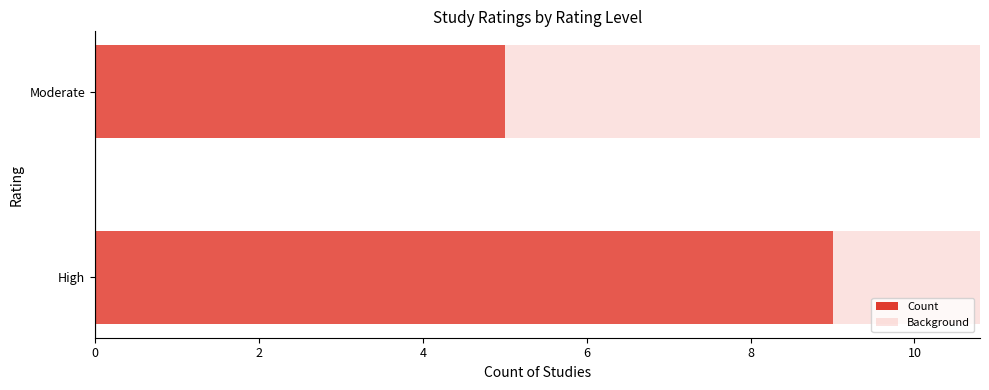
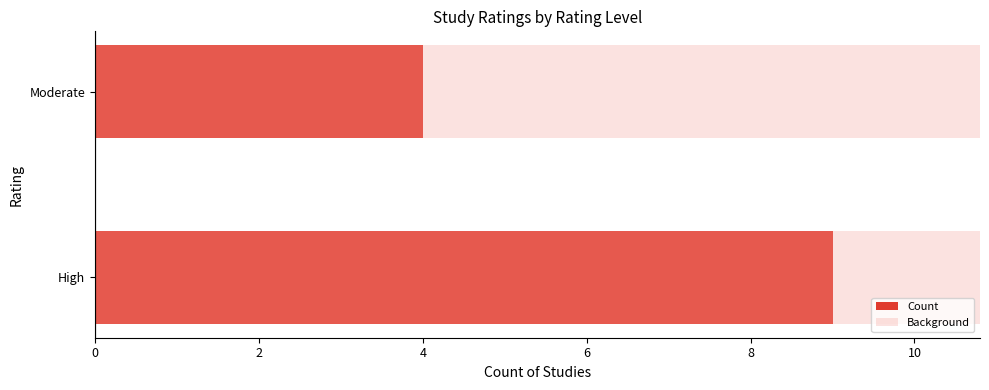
  {
    "Count": {
-     "Moderate": 5
+     "Moderate": 4
    },
    "Background": {
      "Moderate": 10.8,
      "High": 10.8
    }
  }
